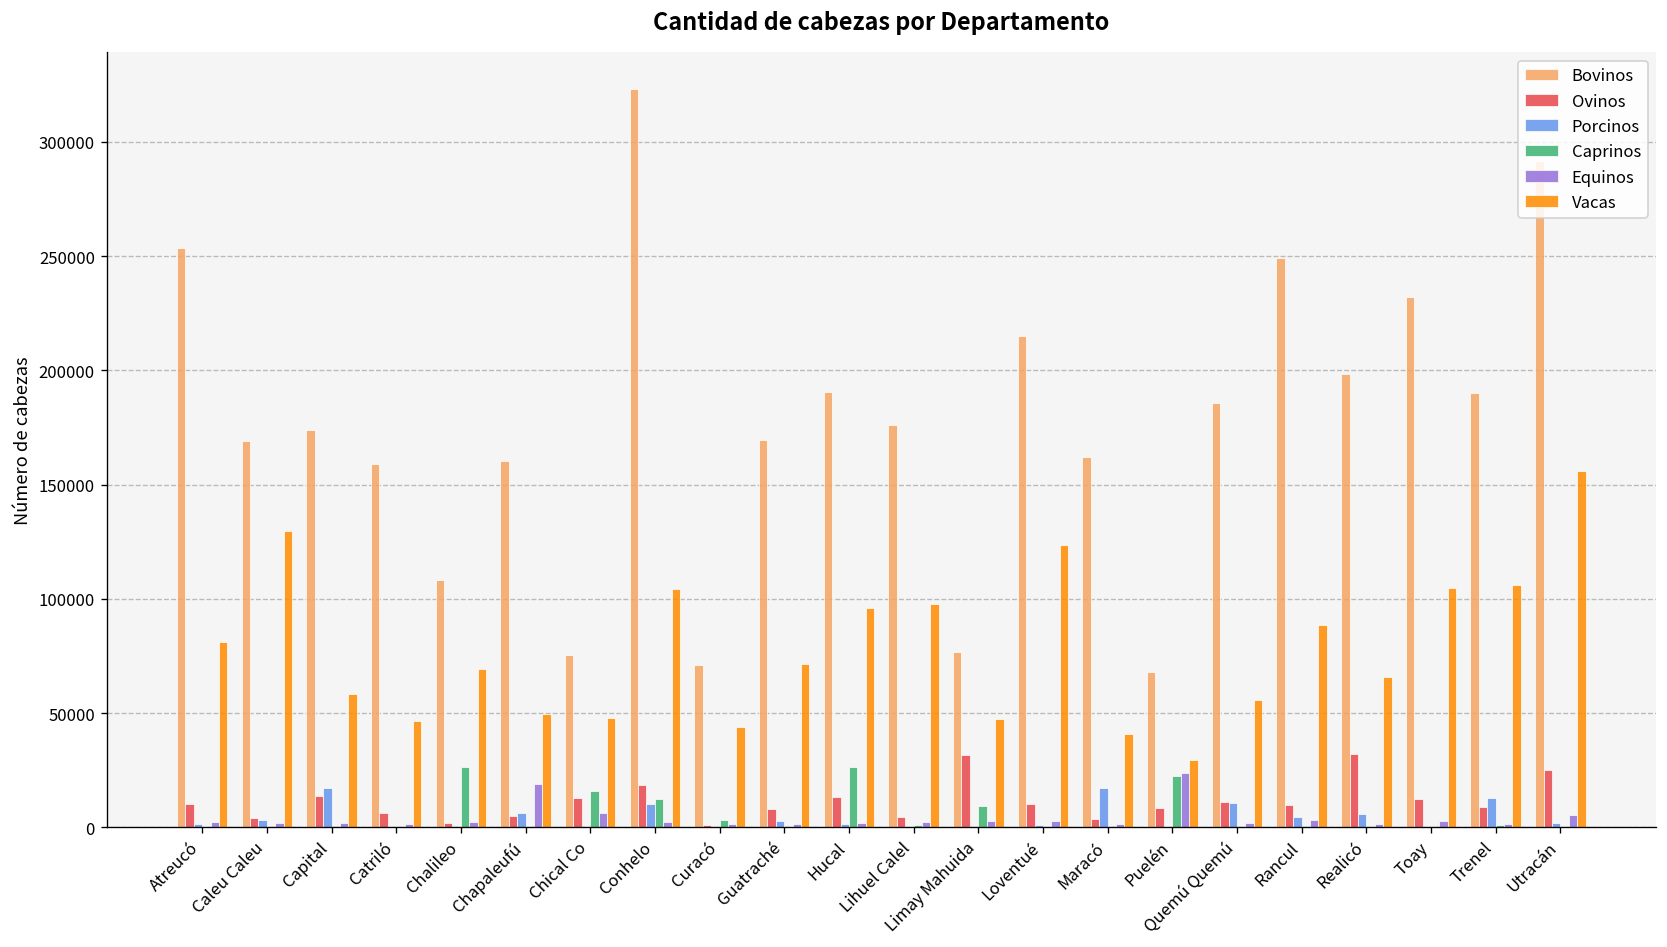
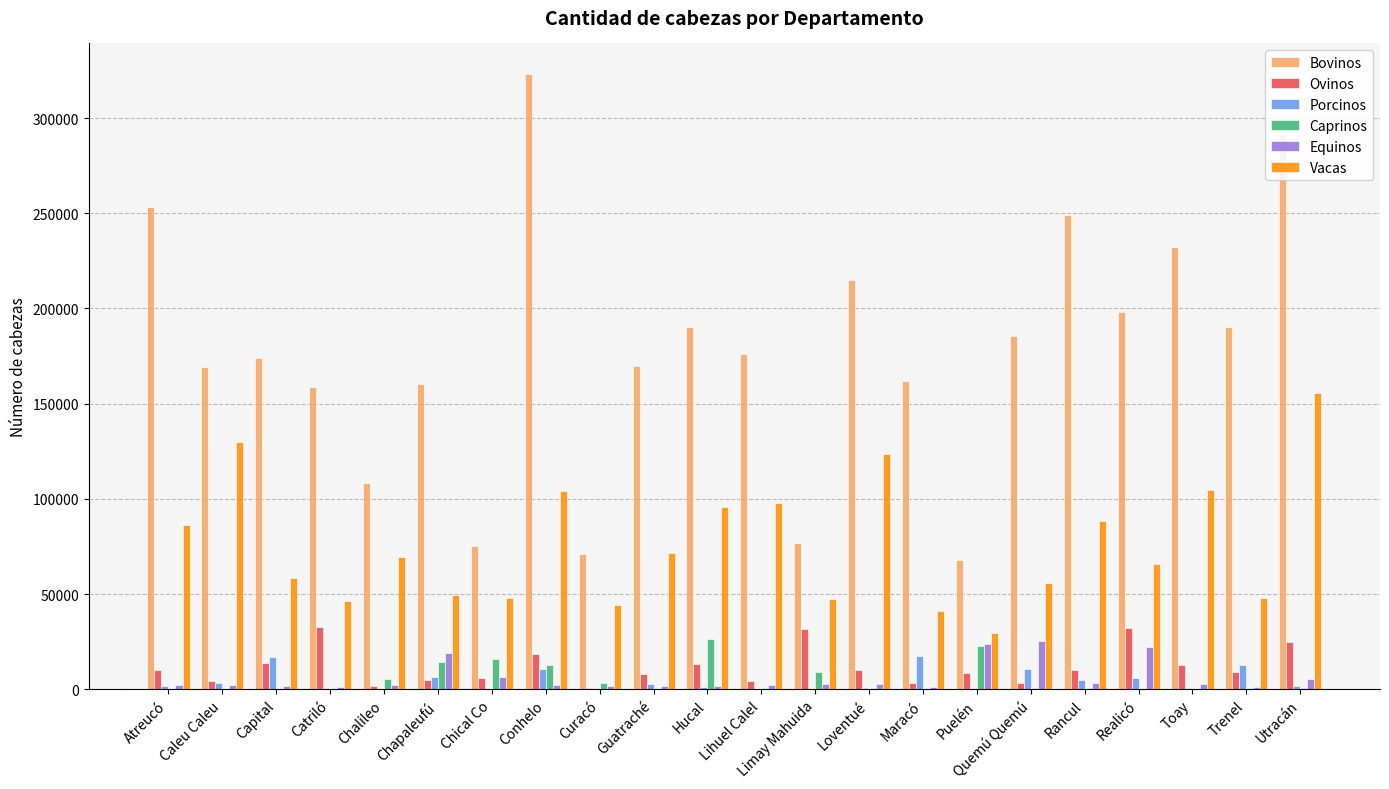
  {
    "Bovinos": {
      "Atreucó": 253000,
      "Caleu Caleu": 169000,
      "Capital": 174000,
      "Catriló": 159000,
      "Chalileo": 108000,
      "Chapaleufú": 160000,
      "Chical Co": 75000,
      "Conhelo": 323000,
      "Curacó": 71000,
      "Guatraché": 170000,
      "Hucal": 190000,
      "Lihuel Calel": 176000,
      "Limay Mahuida": 77000,
      "Loventué": 215000,
      "Maracó": 162000,
      "Puelén": 68000,
      "Quemú Quemú": 186000,
      "Rancul": 249000,
      "Realicó": 198000,
      "Toay": 232000,
      "Trenel": 190000
    },
    "Ovinos": {
      "Atreucó": 10000,
      "Caleu Caleu": 4000,
      "Capital": 14000,
-     "Catriló": 6000,
+     "Catriló": 33000,
      "Chalileo": 2000,
      "Chapaleufú": 5000,
-     "Chical Co": 13000,
+     "Chical Co": 6000,
      "Conhelo": 19000,
      "Guatraché": 8000,
      "Hucal": 13000,
      "Lihuel Calel": 4000,
      "Limay Mahuida": 32000,
      "Loventué": 10000,
      "Maracó": 3000,
      "Puelén": 8000,
-     "Quemú Quemú": 11000,
+     "Quemú Quemú": 3000,
      "Rancul": 10000,
      "Realicó": 32000,
      "Toay": 12000,
      "Trenel": 9000,
      "Utracán": 25000
    },
    "Porcinos": {
      "Atreucó": 2000,
      "Caleu Caleu": 3000,
      "Capital": 17000,
      "Chapaleufú": 6000,
      "Conhelo": 10000,
      "Guatraché": 3000,
      "Hucal": 1000,
      "Maracó": 17000,
      "Quemú Quemú": 10000,
      "Rancul": 5000,
      "Realicó": 6000,
      "Trenel": 13000,
      "Utracán": 2000
    },
    "Caprinos": {
-     "Chalileo": 26000,
-     "Chapaleufú": 0,
+     "Chalileo": 5000,
+     "Chapaleufú": 14000,
      "Chical Co": 16000,
      "Conhelo": 13000,
      "Curacó": 3000,
      "Guatraché": 0,
      "Hucal": 26000,
      "Limay Mahuida": 9000,
      "Puelén": 23000
    },
    "Equinos": {
      "Atreucó": 2000,
      "Caleu Caleu": 2000,
      "Capital": 2000,
      "Chalileo": 2000,
      "Chapaleufú": 19000,
      "Chical Co": 6000,
      "Conhelo": 2000,
      "Curacó": 1000,
      "Guatraché": 2000,
      "Hucal": 2000,
      "Lihuel Calel": 2000,
      "Limay Mahuida": 3000,
      "Loventué": 3000,
      "Maracó": 1000,
      "Puelén": 24000,
-     "Quemú Quemú": 2000,
+     "Quemú Quemú": 25000,
      "Rancul": 3000,
-     "Realicó": 1000,
+     "Realicó": 22000,
      "Toay": 3000,
      "Utracán": 5000
    },
    "Vacas": {
-     "Atreucó": 81000,
+     "Atreucó": 86000,
      "Caleu Caleu": 130000,
      "Capital": 58000,
      "Catriló": 46000,
      "Chalileo": 69000,
      "Chapaleufú": 49000,
      "Chical Co": 48000,
      "Conhelo": 104000,
      "Curacó": 44000,
      "Guatraché": 72000,
      "Hucal": 96000,
      "Lihuel Calel": 98000,
      "Limay Mahuida": 48000,
      "Loventué": 124000,
      "Maracó": 41000,
      "Puelén": 29000,
      "Quemú Quemú": 56000,
      "Rancul": 88000,
      "Realicó": 66000,
      "Toay": 105000,
-     "Trenel": 106000,
+     "Trenel": 48000,
      "Utracán": 156000
    }
  }
